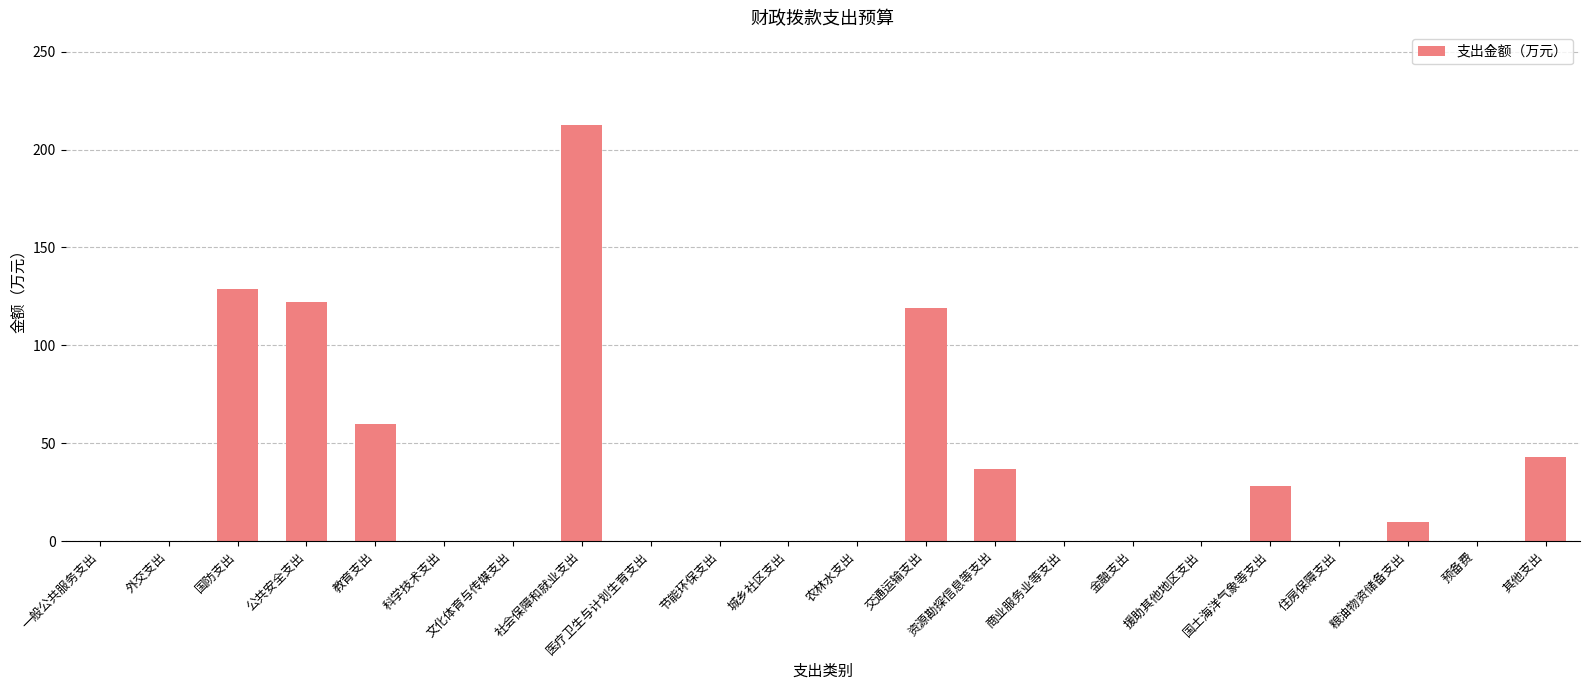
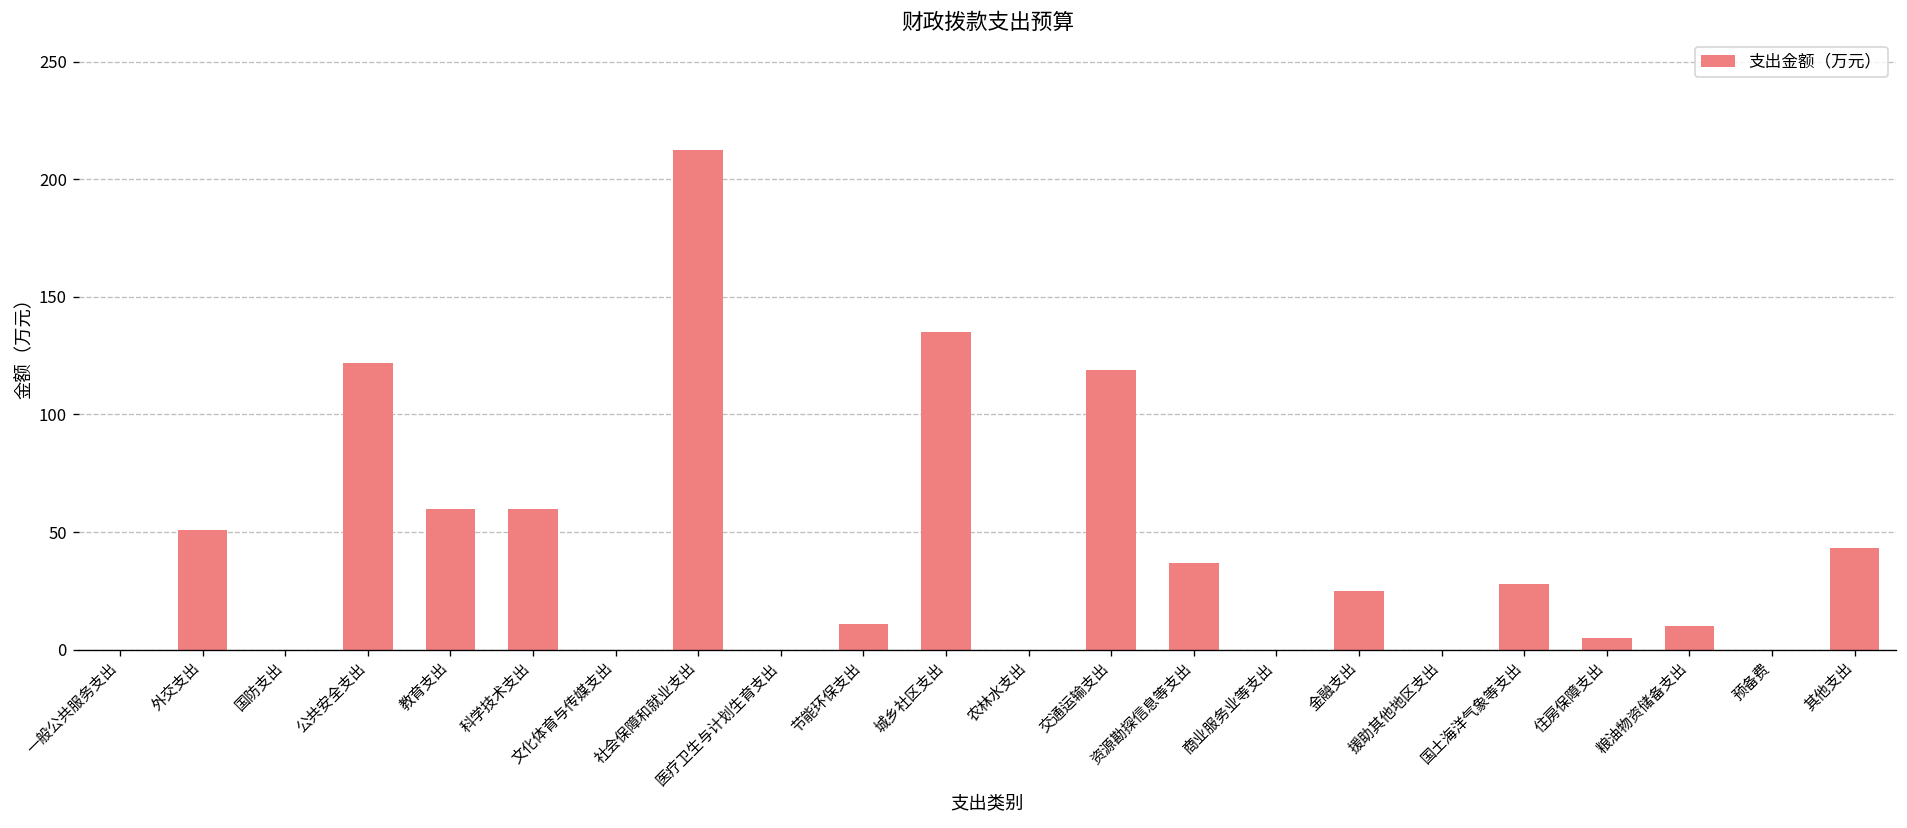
  {
    "一般公共服务支出": 0,
-   "外交支出": 0,
-   "国防支出": 129,
+   "外交支出": 51,
+   "国防支出": 0,
    "公共安全支出": 122,
    "教育支出": 60,
-   "科学技术支出": 0,
+   "科学技术支出": 60,
    "文化体育与传媒支出": 0,
    "社会保障和就业支出": 212,
    "医疗卫生与计划生育支出": 0,
-   "节能环保支出": 0,
-   "城乡社区支出": 0,
+   "节能环保支出": 11,
+   "城乡社区支出": 135,
    "农林水支出": 0,
    "交通运输支出": 119,
    "资源勘探信息等支出": 37,
    "商业服务业等支出": 0,
-   "金融支出": 0,
+   "金融支出": 25,
    "援助其他地区支出": 0,
    "国土海洋气象等支出": 28,
-   "住房保障支出": 0,
+   "住房保障支出": 5,
    "粮油物资储备支出": 10,
    "预备费": 0,
    "其他支出": 43
  }
